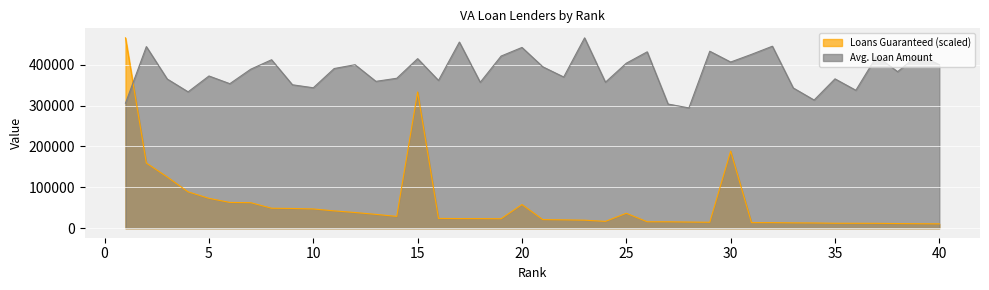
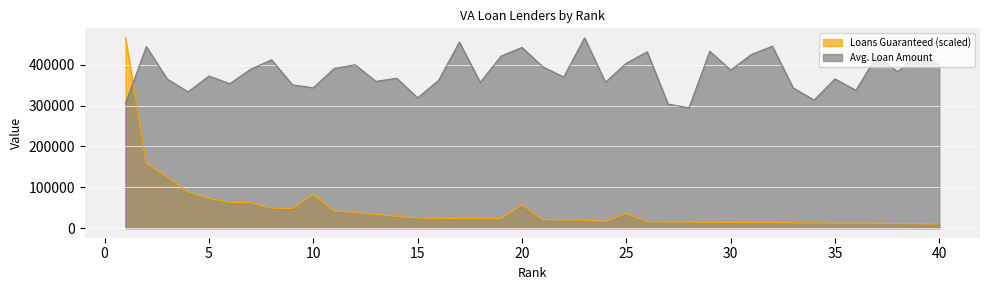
  {
    "Loans Guaranteed (scaled)": {
      "5": 70000,
-     "10": 50000,
-     "15": 330000,
+     "10": 80000,
+     "15": 20000,
      "20": 60000,
      "25": 40000,
-     "30": 190000,
+     "30": 10000,
      "35": 10000,
      "40": 10000
    },
    "Avg. Loan Amount": {
      "5": 370000,
      "10": 340000,
-     "15": 410000,
+     "15": 320000,
      "20": 440000,
      "25": 400000,
-     "30": 410000,
+     "30": 390000,
      "35": 370000
    }
  }
